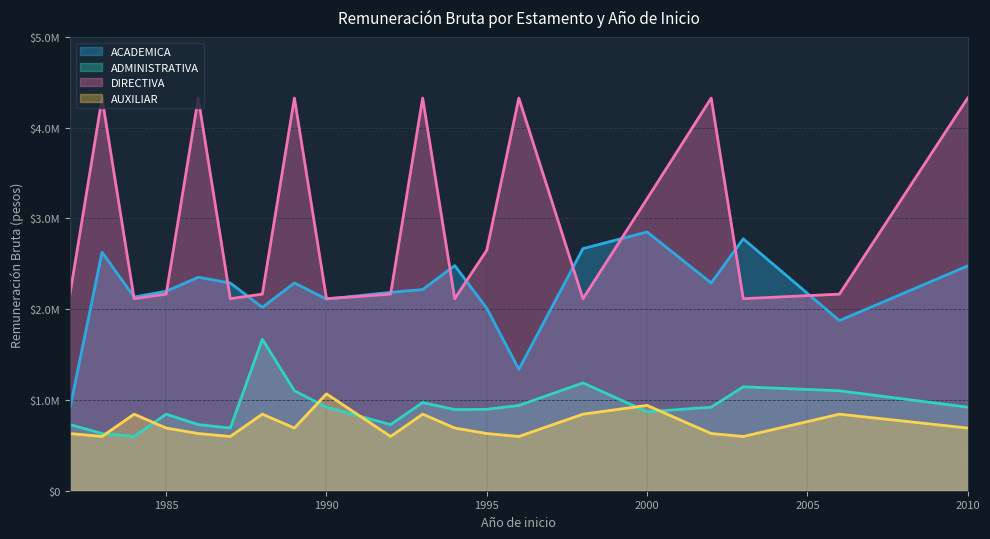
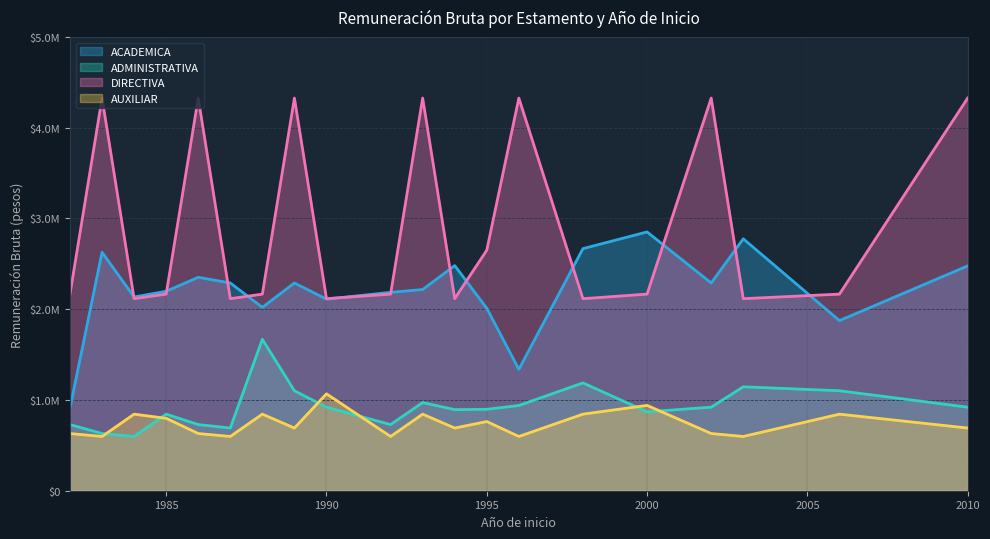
  {
    "DIRECTIVA": {
      "1985": "$2200000",
      "1995": "$2700000",
-     "2000": "$3200000",
+     "2000": "$2200000",
      "2010": "$4300000"
    },
    "AUXILIAR": {
-     "1985": "$700000",
+     "1985": "$800000",
      "1990": "$1100000",
-     "1995": "$600000",
+     "1995": "$800000",
      "2000": "$900000",
      "2010": "$700000"
    }
  }
